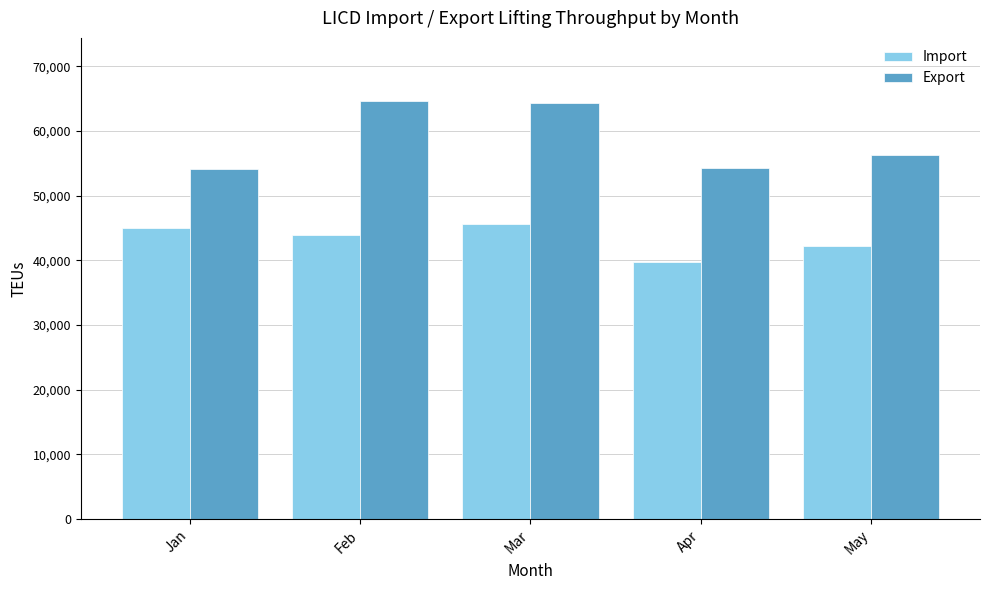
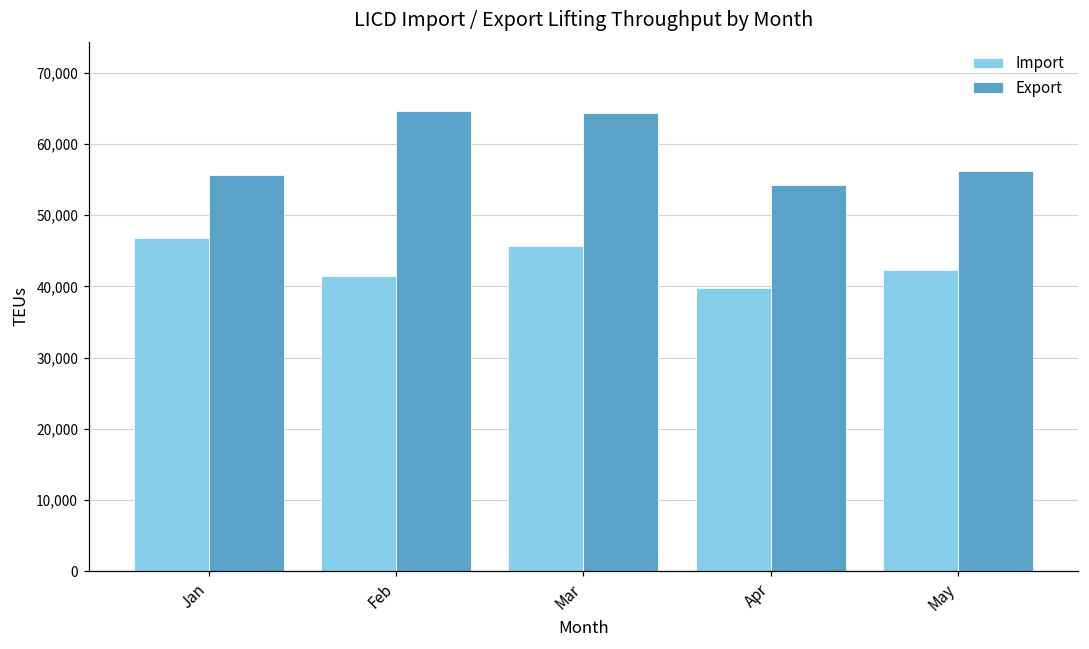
  {
    "Import": {
-     "Jan": "45,000",
-     "Feb": "44,000",
+     "Jan": "47,000",
+     "Feb": "41,000",
      "Mar": "46,000",
      "Apr": "40,000",
      "May": "42,000"
    },
    "Export": {
-     "Jan": "54,000",
+     "Jan": "56,000",
      "Feb": "65,000",
      "Mar": "64,000",
      "Apr": "54,000",
      "May": "56,000"
    }
  }
